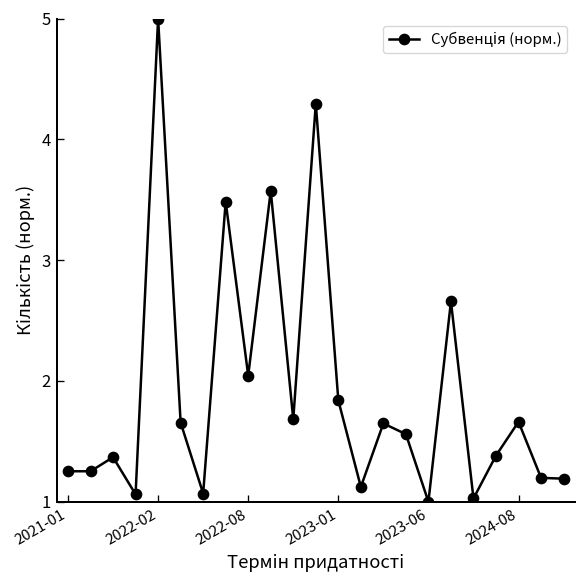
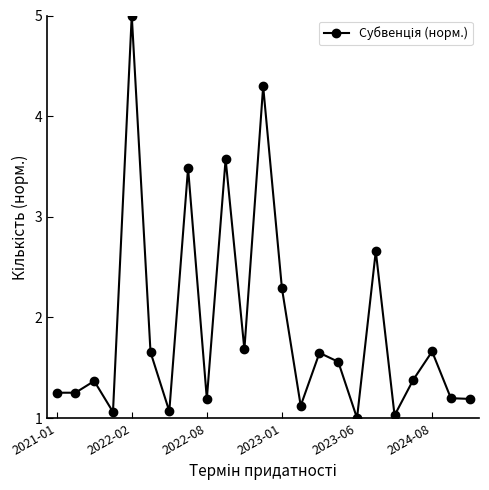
  {
    "2021-01": 1.25,
    "2022-02": 5.00,
-   "2022-08": 2.04,
-   "2023-01": 1.84,
+   "2022-08": 1.19,
+   "2023-01": 2.29,
    "2023-06": 1.00,
    "2024-08": 1.66
  }
